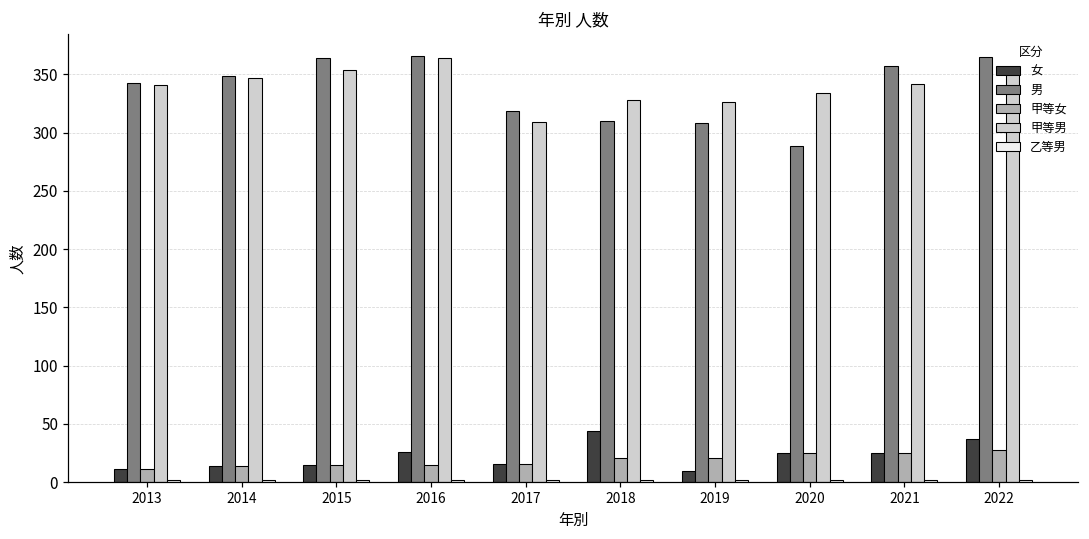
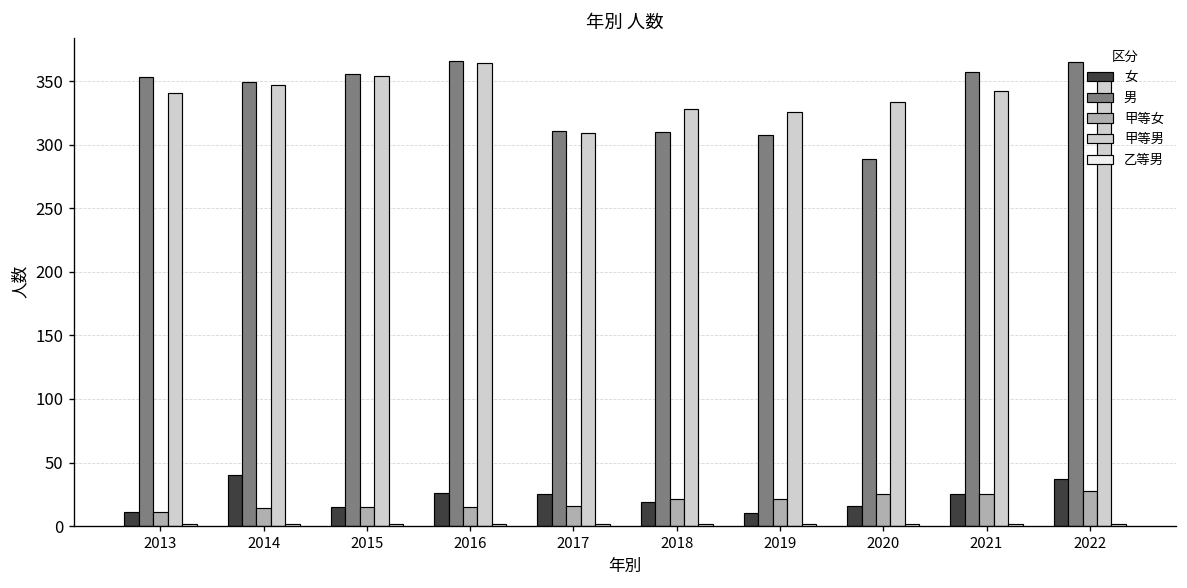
  {
    "女": {
      "2013": 11,
-     "2014": 14,
+     "2014": 40,
      "2015": 15,
      "2016": 26,
-     "2017": 16,
-     "2018": 44,
+     "2017": 25,
+     "2018": 19,
      "2019": 10,
-     "2020": 25,
+     "2020": 16,
      "2021": 25,
      "2022": 37
    },
    "男": {
-     "2013": 343,
+     "2013": 353,
      "2014": 349,
-     "2015": 364,
+     "2015": 356,
      "2016": 366,
-     "2017": 319,
+     "2017": 311,
      "2018": 310,
      "2019": 308,
      "2020": 289,
      "2021": 357,
      "2022": 365
    }
  }
